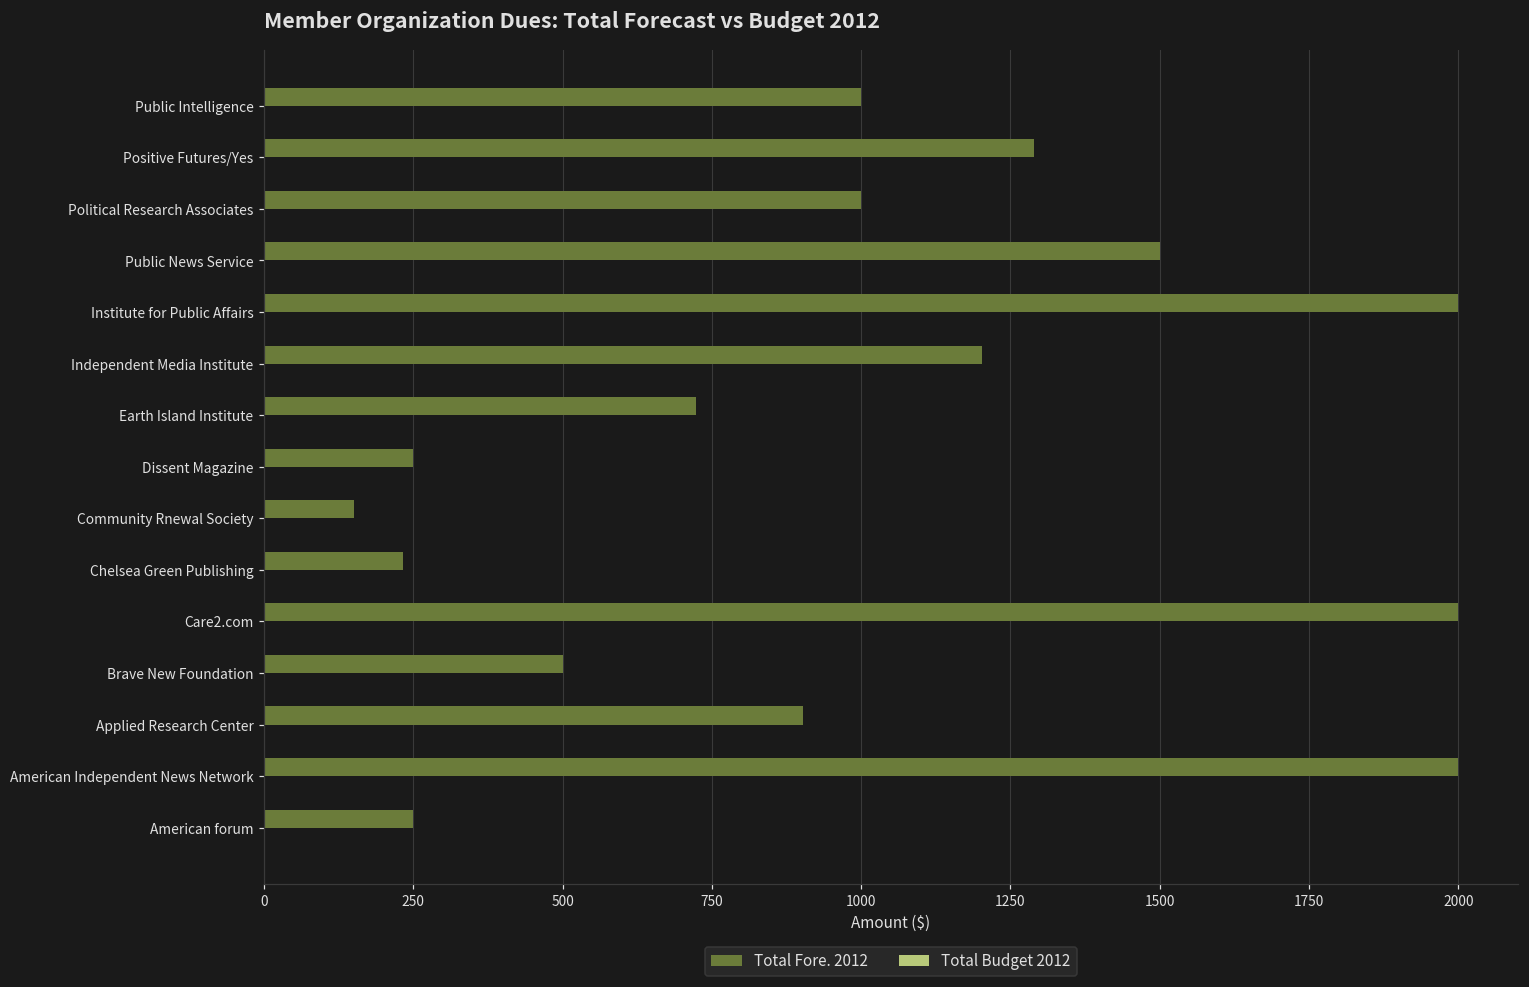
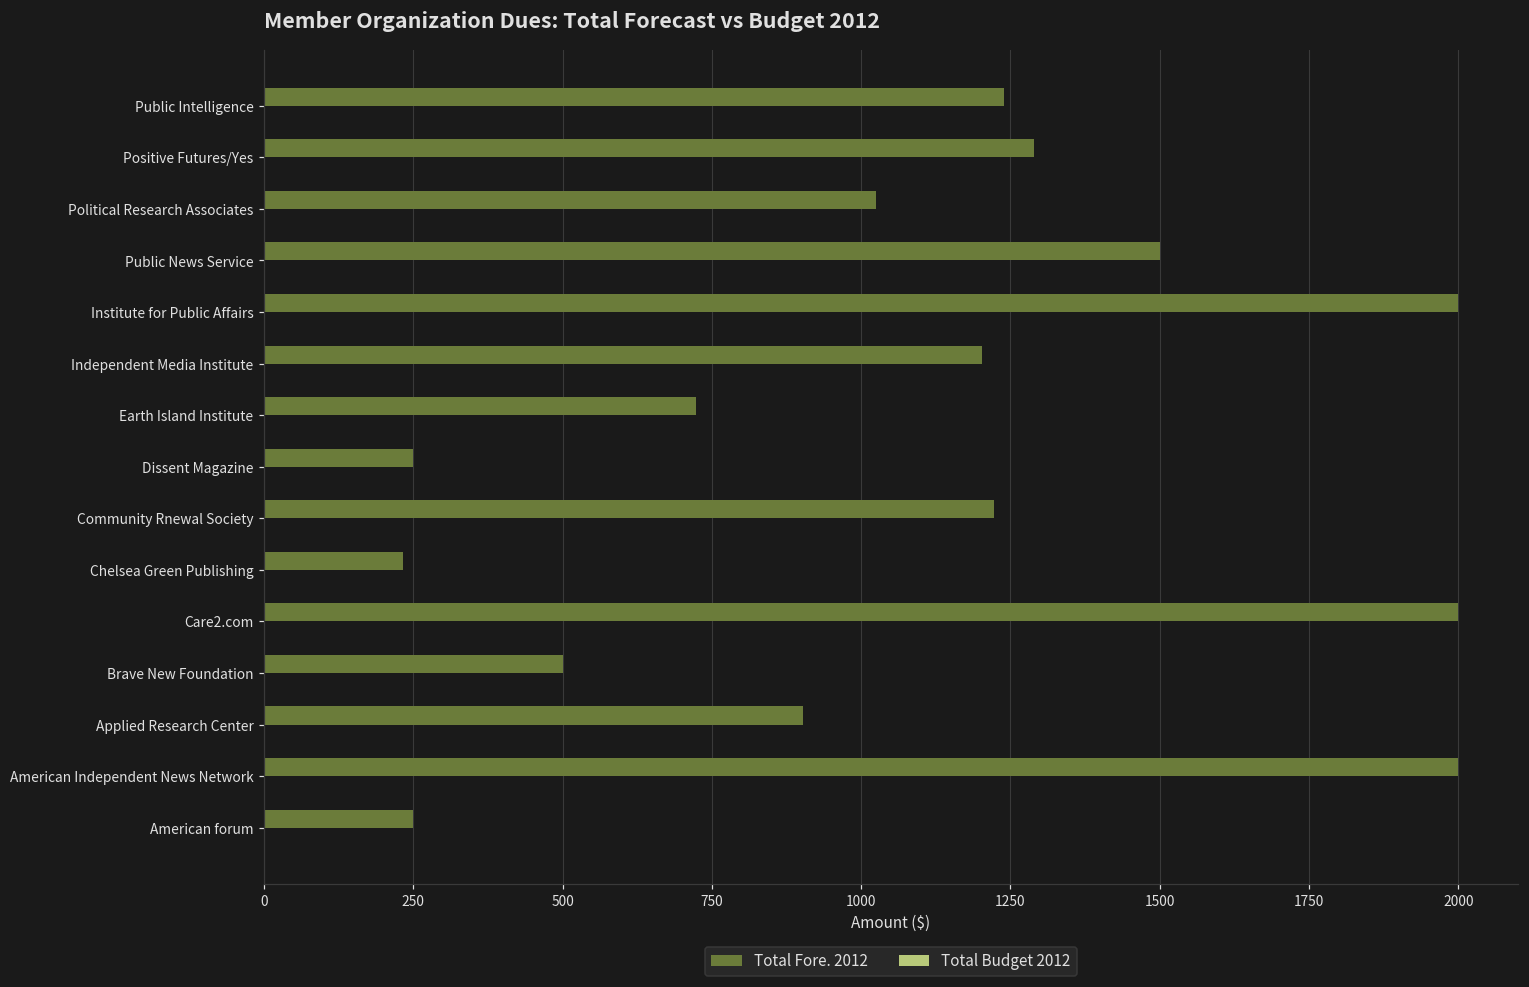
  {
    "Total Fore. 2012": {
-     "Public Intelligence": 1000,
+     "Public Intelligence": 1240,
      "Positive Futures/Yes": 1290,
-     "Political Research Associates": 1000,
+     "Political Research Associates": 1030,
      "Public News Service": 1500,
      "Institute for Public Affairs": 2000,
      "Independent Media Institute": 1200,
      "Earth Island Institute": 720,
      "Dissent Magazine": 250,
-     "Community Rnewal Society": 150,
+     "Community Rnewal Society": 1220,
      "Chelsea Green Publishing": 230,
      "Care2.com": 2000,
      "Brave New Foundation": 500,
      "Applied Research Center": 900,
      "American Independent News Network": 2000,
      "American forum": 250
    },
    "Total Budget 2012": {
      "Public Intelligence": 0,
      "Positive Futures/Yes": 0,
      "Political Research Associates": 0,
      "Public News Service": 0,
      "Institute for Public Affairs": 0,
      "Independent Media Institute": 0,
      "Earth Island Institute": 0,
      "Dissent Magazine": 0,
      "Community Rnewal Society": 0,
      "Chelsea Green Publishing": 0,
      "Care2.com": 0,
      "Brave New Foundation": 0,
      "Applied Research Center": 0,
      "American Independent News Network": 0,
      "American forum": 0
    }
  }
